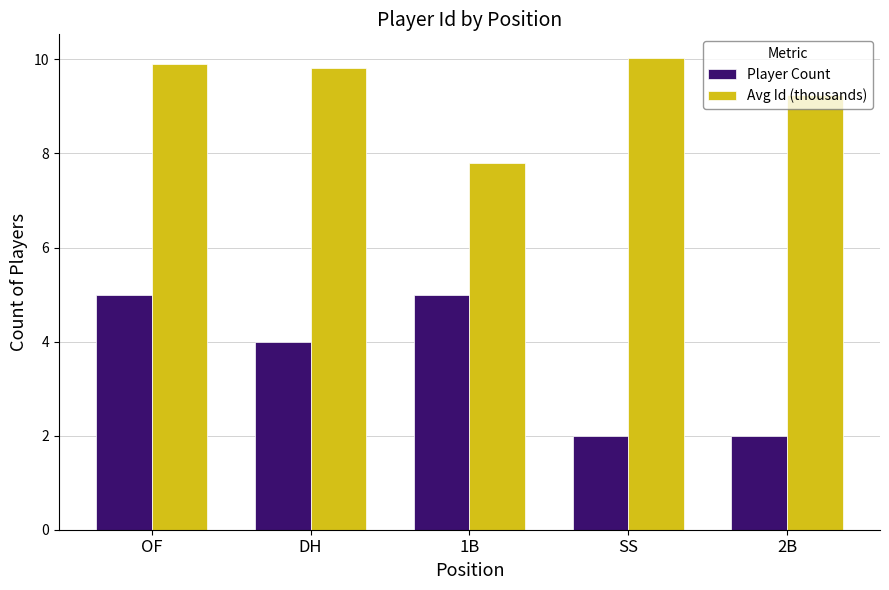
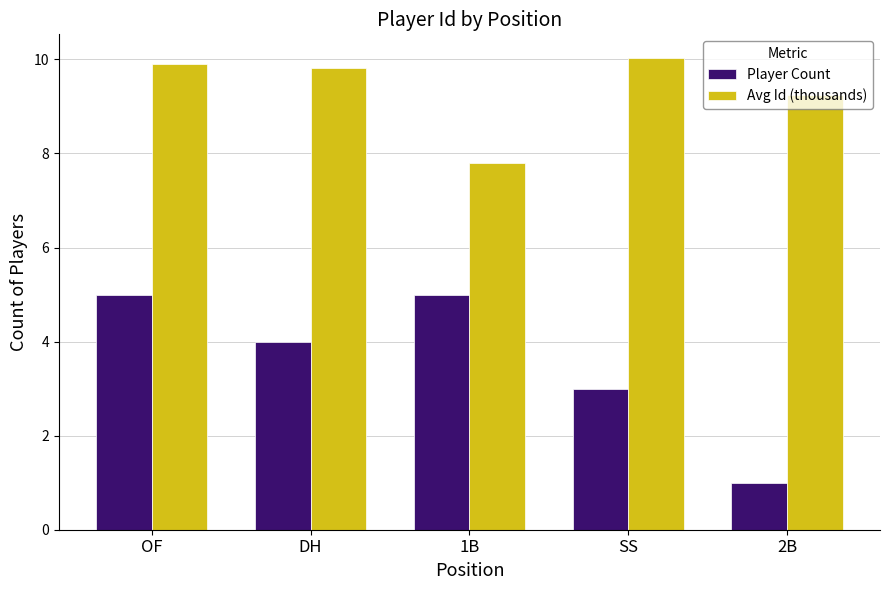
  {
    "Player Count": {
      "OF": 5,
      "DH": 4,
      "1B": 5,
-     "SS": 2,
-     "2B": 2
+     "SS": 3,
+     "2B": 1
    },
    "Avg Id (thousands)": {
      "OF": 9.9,
      "DH": 9.8,
      "1B": 7.8,
      "SS": 10
    }
  }
